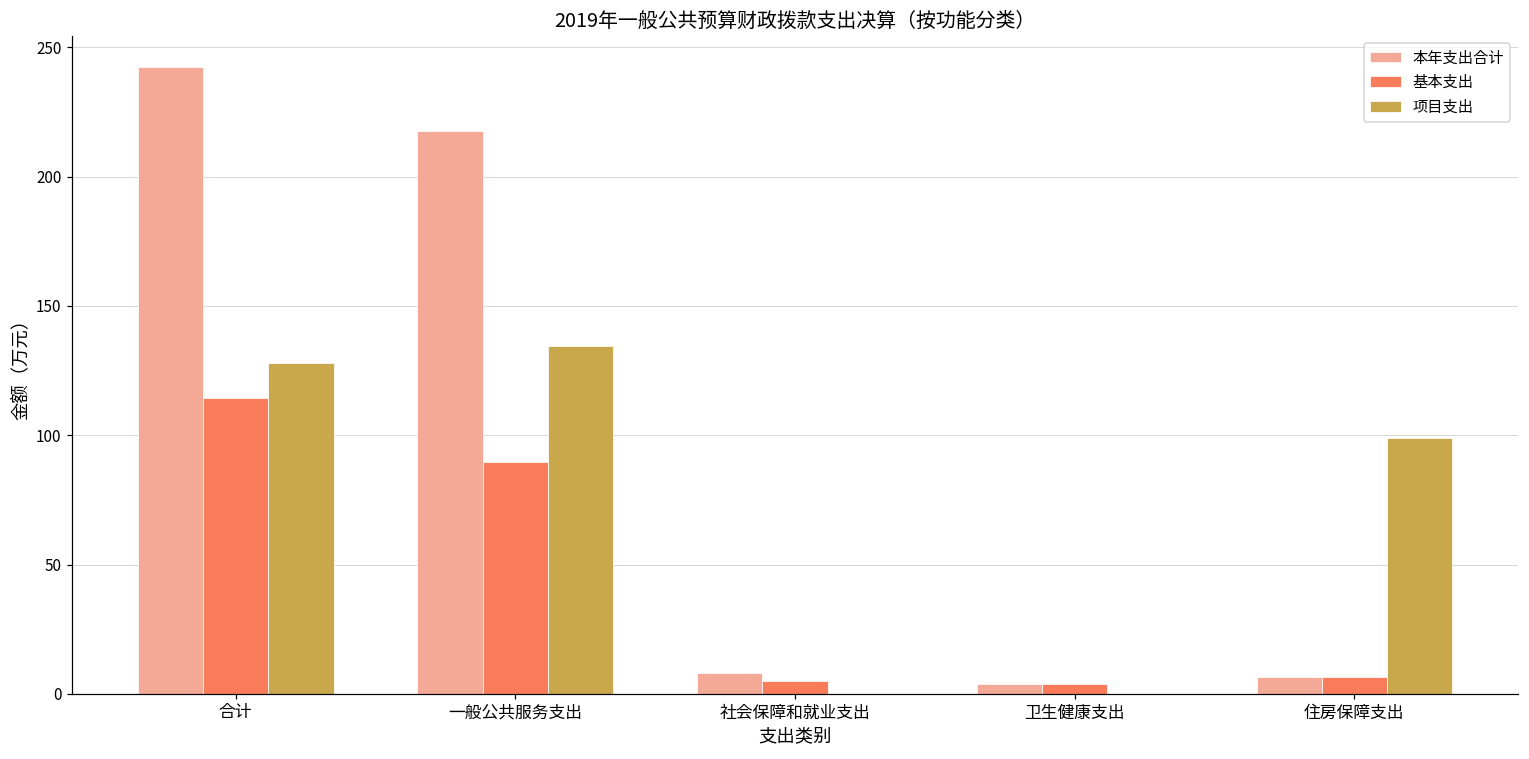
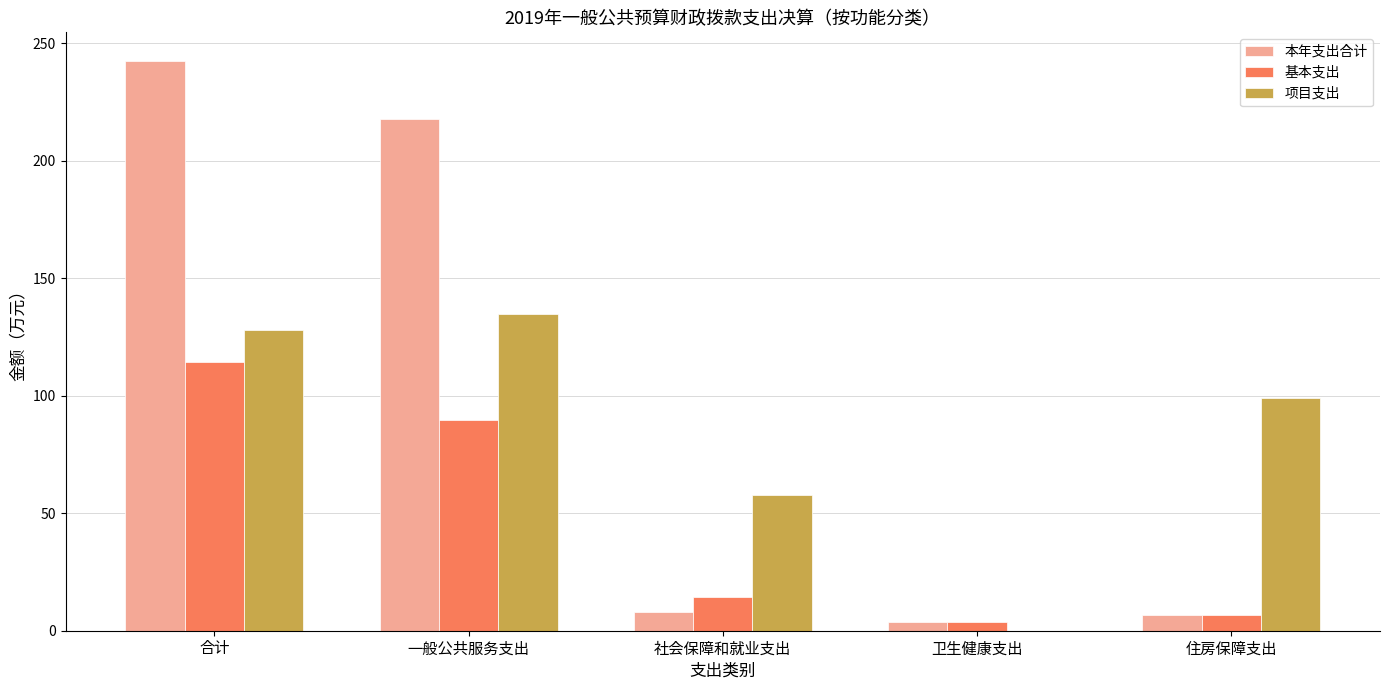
  {
    "本年支出合计": {
      "合计": 242,
      "一般公共服务支出": 218,
      "社会保障和就业支出": 8,
      "卫生健康支出": 4,
      "住房保障支出": 7
    },
    "基本支出": {
      "合计": 114,
      "一般公共服务支出": 90,
-     "社会保障和就业支出": 5,
+     "社会保障和就业支出": 14,
      "卫生健康支出": 4,
      "住房保障支出": 7
    },
    "项目支出": {
      "合计": 128,
      "一般公共服务支出": 135,
-     "社会保障和就业支出": 0,
+     "社会保障和就业支出": 58,
      "卫生健康支出": 0,
      "住房保障支出": 99
    }
  }
